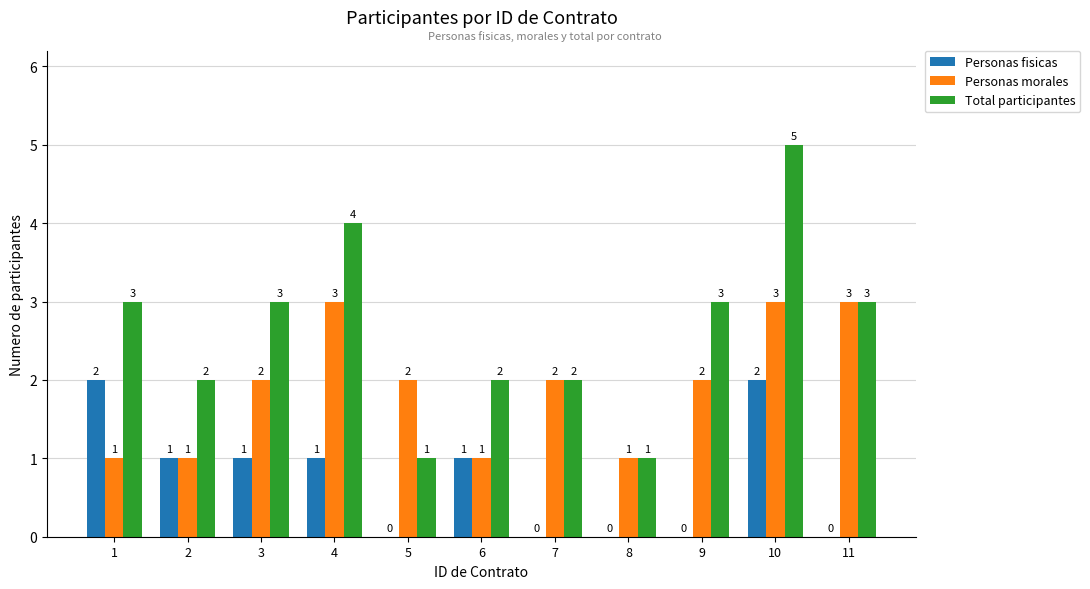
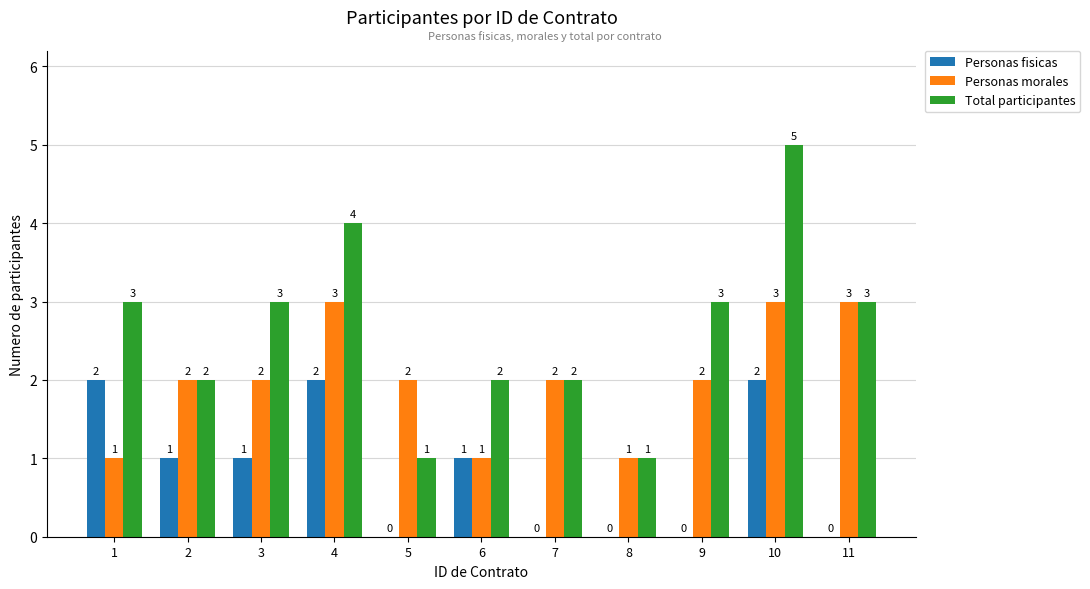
  {
    "Personas fisicas": {
      "1": 2,
      "2": 1,
      "3": 1,
-     "4": 1,
+     "4": 2,
      "5": 0,
      "6": 1,
      "7": 0,
      "8": 0,
      "9": 0,
      "10": 2,
      "11": 0
    },
    "Personas morales": {
      "1": 1,
-     "2": 1,
+     "2": 2,
      "3": 2,
      "4": 3,
      "5": 2,
      "6": 1,
      "7": 2,
      "8": 1,
      "9": 2,
      "10": 3,
      "11": 3
    },
    "Total participantes": {
      "1": 3,
      "2": 2,
      "3": 3,
      "4": 4,
      "5": 1,
      "6": 2,
      "7": 2,
      "8": 1,
      "9": 3,
      "10": 5,
      "11": 3
    }
  }
